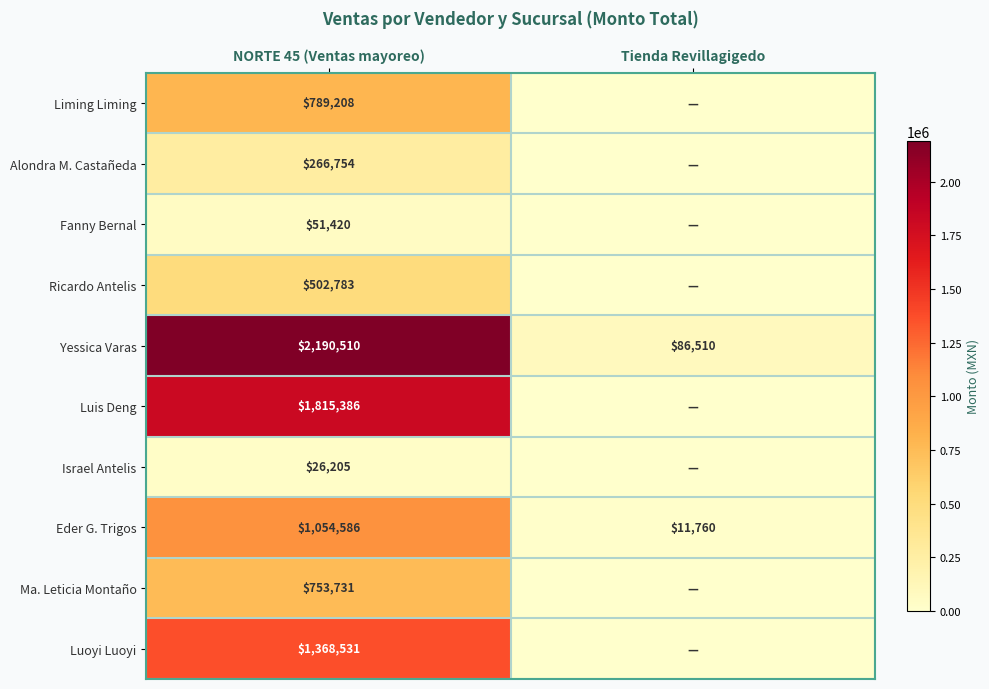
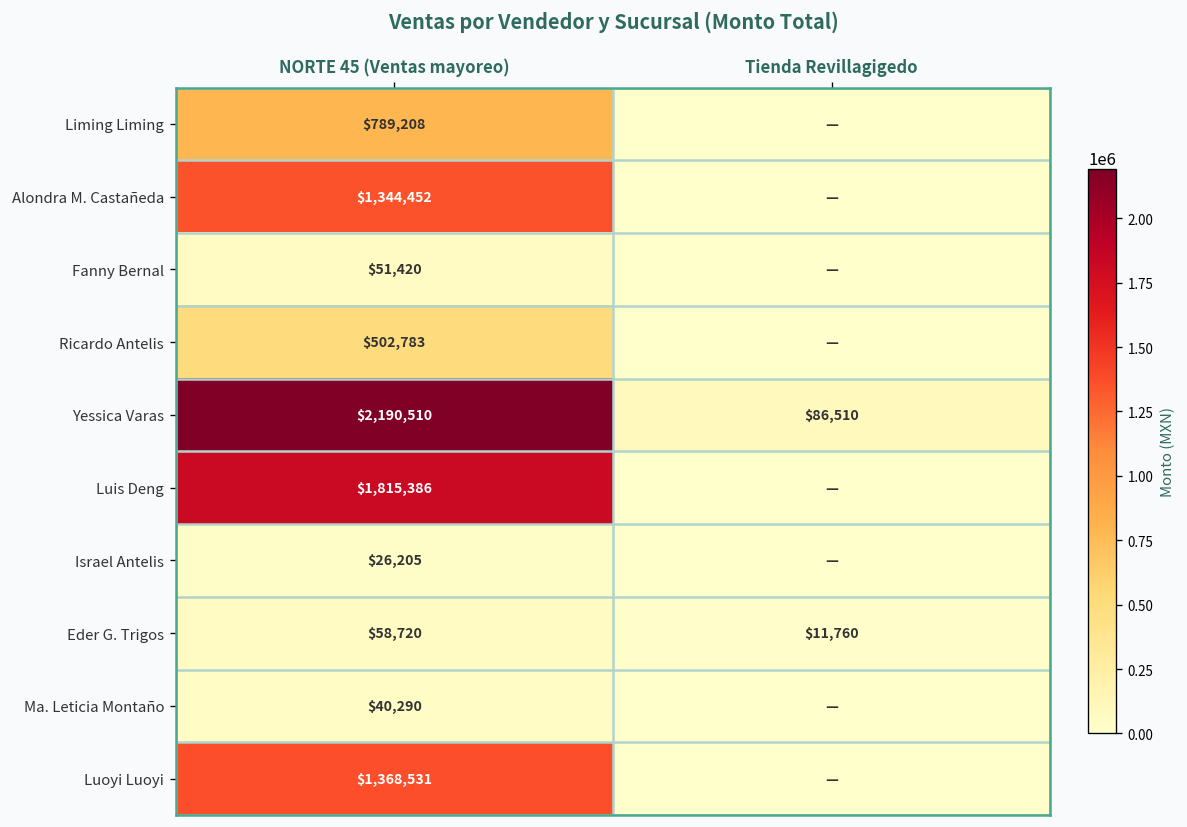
  {
    "Liming Liming": {
      "NORTE 45 (Ventas mayoreo)": "$789,208"
    },
    "Alondra M. Castañeda": {
-     "NORTE 45 (Ventas mayoreo)": "$266,754"
+     "NORTE 45 (Ventas mayoreo)": "$1,344,452"
    },
    "Fanny Bernal": {
      "NORTE 45 (Ventas mayoreo)": "$51,420"
    },
    "Ricardo Antelis": {
      "NORTE 45 (Ventas mayoreo)": "$502,783"
    },
    "Yessica Varas": {
      "NORTE 45 (Ventas mayoreo)": "$2,190,510",
      "Tienda Revillagigedo": "$86,510"
    },
    "Luis Deng": {
      "NORTE 45 (Ventas mayoreo)": "$1,815,386"
    },
    "Israel Antelis": {
      "NORTE 45 (Ventas mayoreo)": "$26,205"
    },
    "Eder G. Trigos": {
-     "NORTE 45 (Ventas mayoreo)": "$1,054,586",
+     "NORTE 45 (Ventas mayoreo)": "$58,720",
      "Tienda Revillagigedo": "$11,760"
    },
    "Ma. Leticia Montaño": {
-     "NORTE 45 (Ventas mayoreo)": "$753,731"
+     "NORTE 45 (Ventas mayoreo)": "$40,290"
    },
    "Luoyi Luoyi": {
      "NORTE 45 (Ventas mayoreo)": "$1,368,531"
    }
  }
